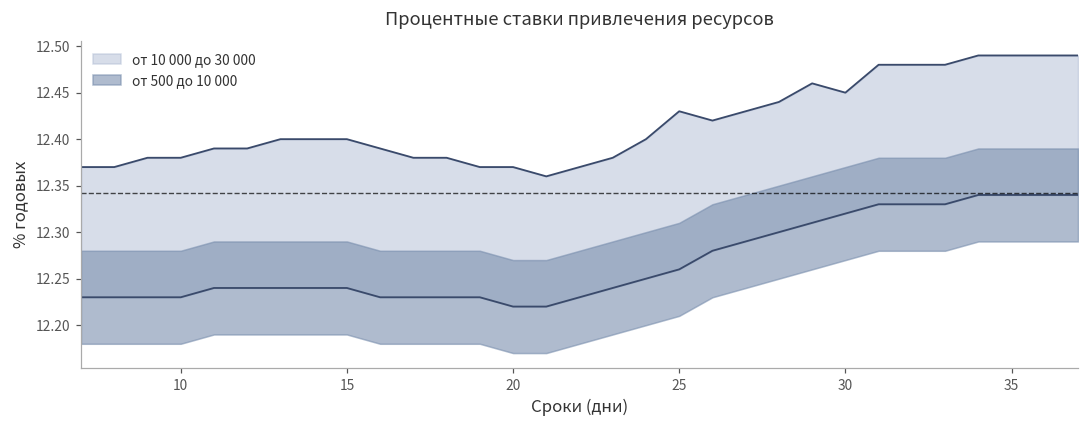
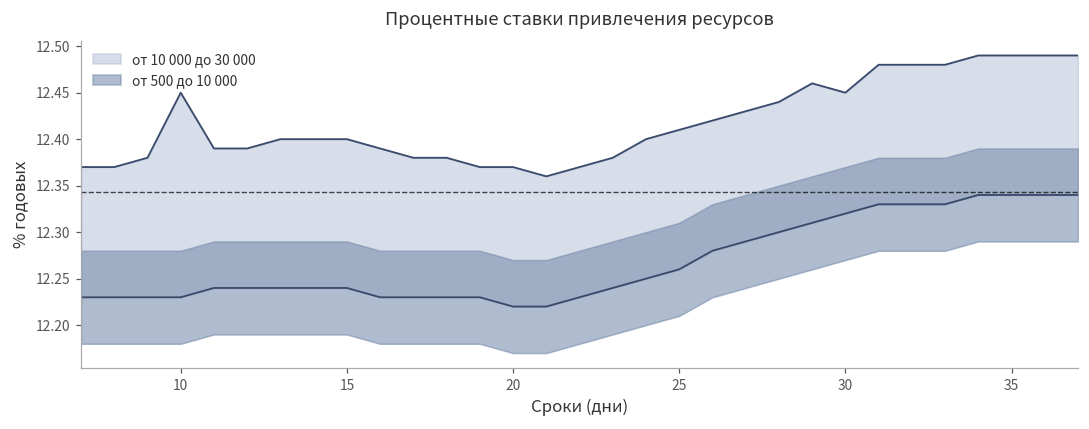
  {
    "от 10 000 до 30 000": {
-     "10": 12.38,
+     "10": 12.45,
      "15": 12.40,
      "20": 12.37,
-     "25": 12.43,
+     "25": 12.41,
      "30": 12.45,
      "35": 12.49
    }
  }
